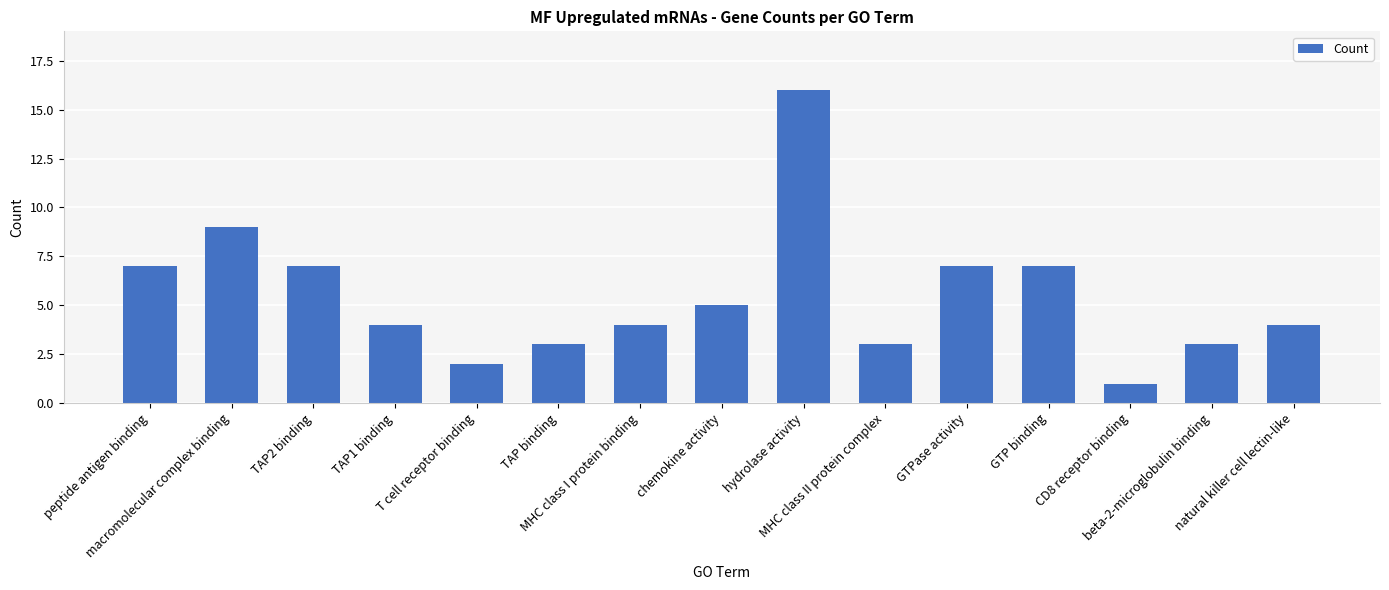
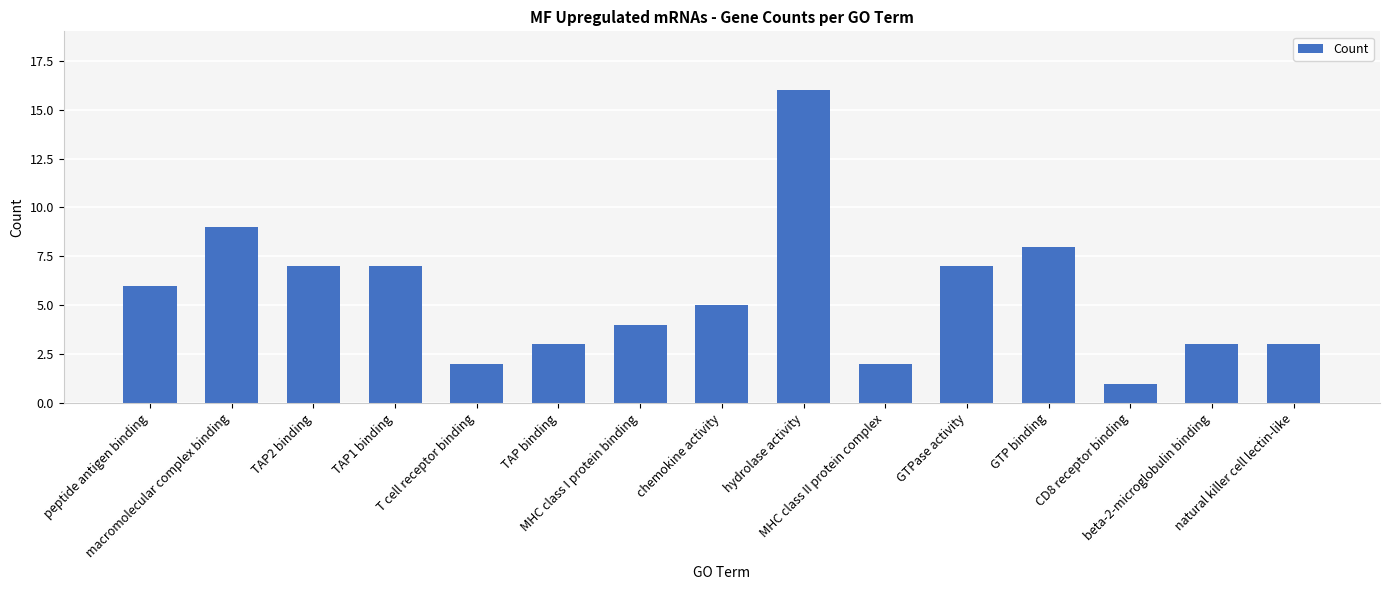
  {
-   "peptide antigen binding": 7,
+   "peptide antigen binding": 6,
    "macromolecular complex binding": 9,
    "TAP2 binding": 7,
-   "TAP1 binding": 4,
+   "TAP1 binding": 7,
    "T cell receptor binding": 2,
    "TAP binding": 3,
    "MHC class I protein binding": 4,
    "chemokine activity": 5,
    "hydrolase activity": 16,
-   "MHC class II protein complex": 3,
+   "MHC class II protein complex": 2,
    "GTPase activity": 7,
-   "GTP binding": 7,
+   "GTP binding": 8,
    "CD8 receptor binding": 1,
    "beta-2-microglobulin binding": 3,
-   "natural killer cell lectin-like": 4
+   "natural killer cell lectin-like": 3
  }
